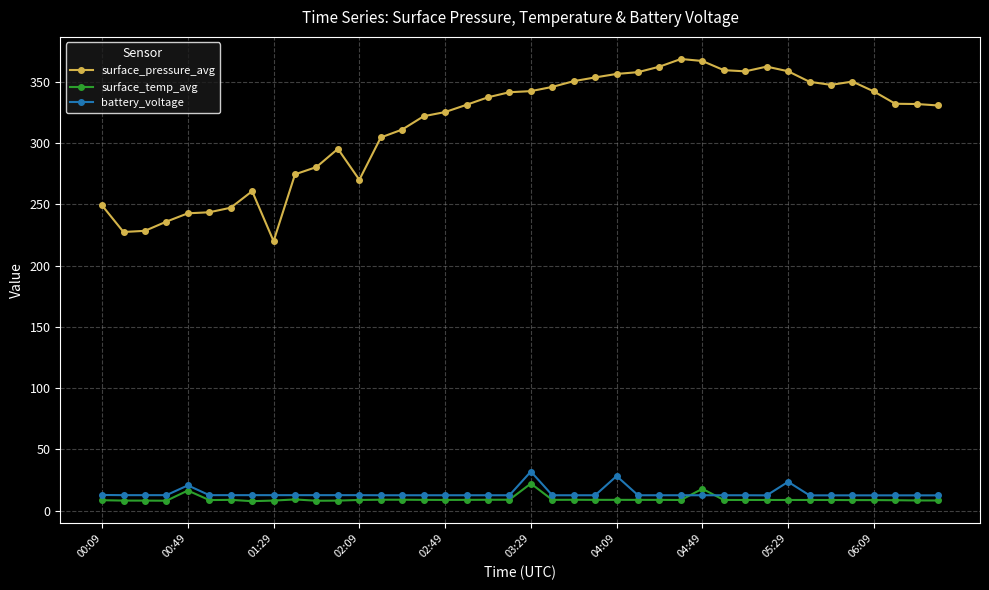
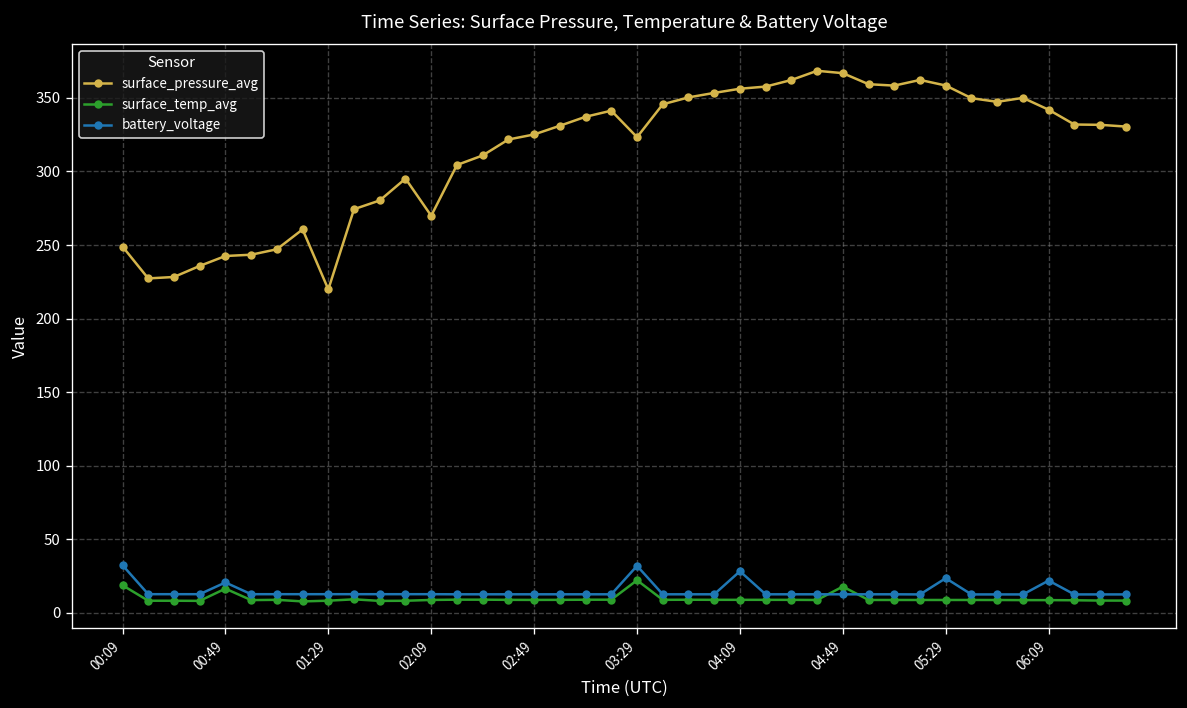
  {
    "surface_pressure_avg": {
      "00:09": 249,
      "00:49": 243,
      "01:29": 220,
      "02:09": 270,
      "02:49": 325,
-     "03:29": 342,
+     "03:29": 323,
      "04:09": 356,
      "04:49": 367,
      "05:29": 358,
      "06:09": 342
    },
    "surface_temp_avg": {
-     "00:09": 9,
+     "00:09": 19,
      "00:49": 16,
      "01:29": 8,
      "02:09": 9,
      "02:49": 9,
      "03:29": 22,
      "04:09": 9,
      "04:49": 18,
      "05:29": 9,
      "06:09": 9
    },
    "battery_voltage": {
-     "00:09": 13,
+     "00:09": 32,
      "00:49": 21,
      "01:29": 13,
      "02:09": 13,
      "02:49": 13,
      "03:29": 32,
      "04:09": 28,
      "04:49": 13,
      "05:29": 24,
-     "06:09": 13
+     "06:09": 22
    }
  }
